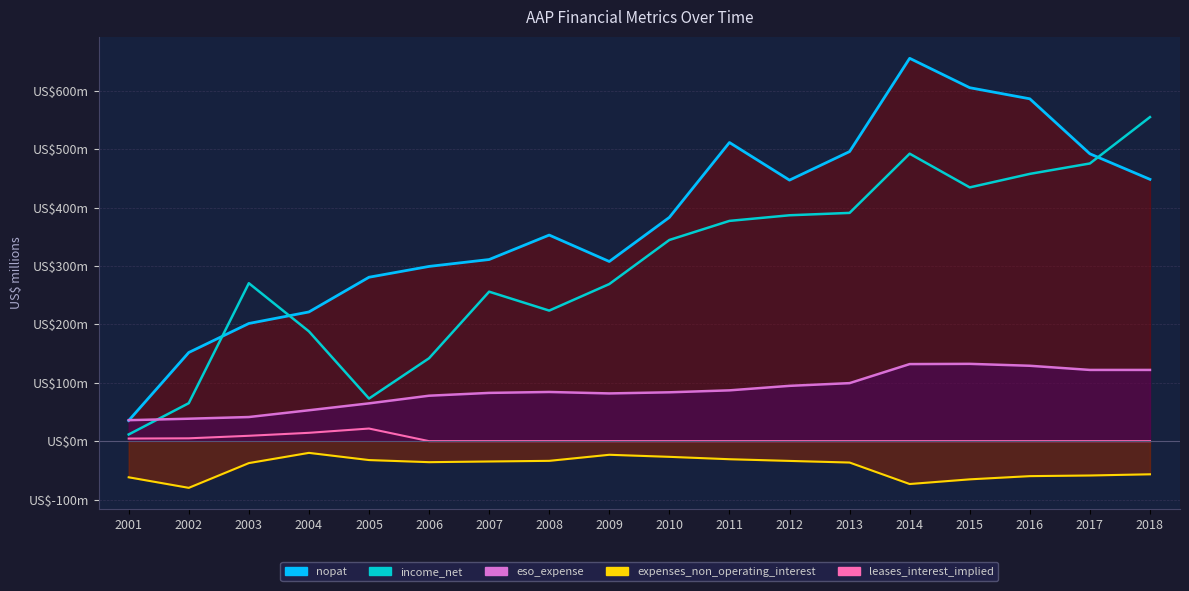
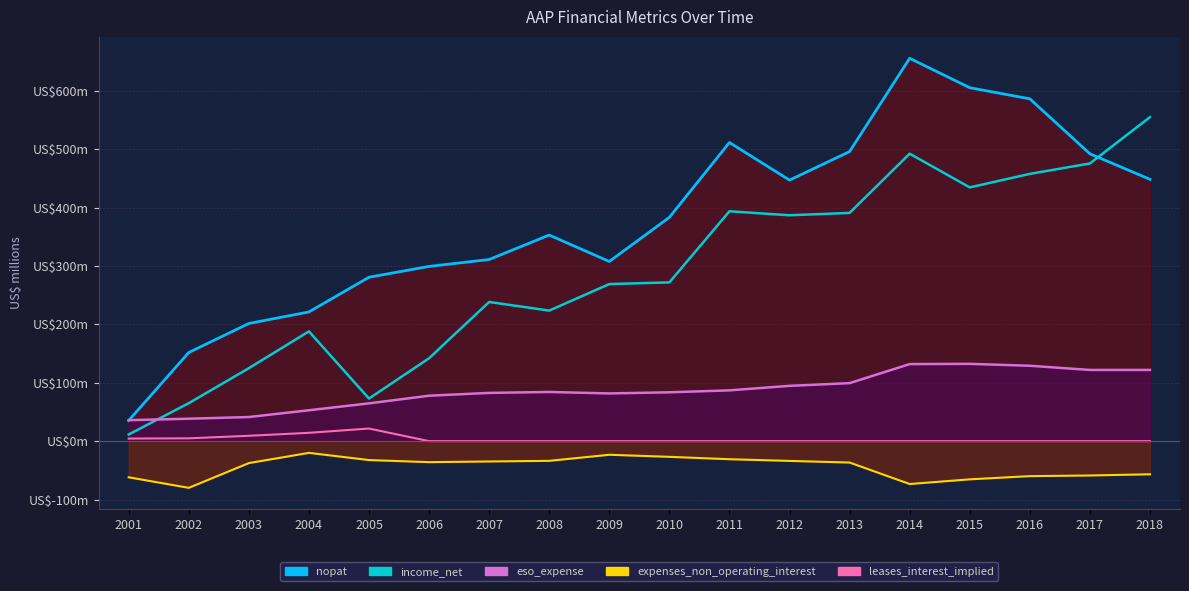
  {
    "income_net": {
      "2001": "US$10m",
      "2002": "US$70m",
-     "2003": "US$270m",
+     "2003": "US$120m",
      "2004": "US$190m",
      "2005": "US$70m",
      "2006": "US$140m",
-     "2007": "US$260m",
+     "2007": "US$240m",
      "2008": "US$220m",
      "2009": "US$270m",
-     "2010": "US$340m",
-     "2011": "US$380m",
+     "2010": "US$270m",
+     "2011": "US$390m",
      "2012": "US$390m",
      "2013": "US$390m",
      "2014": "US$490m",
      "2015": "US$430m",
      "2016": "US$460m",
      "2017": "US$480m",
      "2018": "US$550m"
    },
    "leases_interest_implied": {
      "2001": "US$0m",
      "2002": "US$0m",
      "2003": "US$10m",
      "2004": "US$10m",
      "2005": "US$20m"
    }
  }
